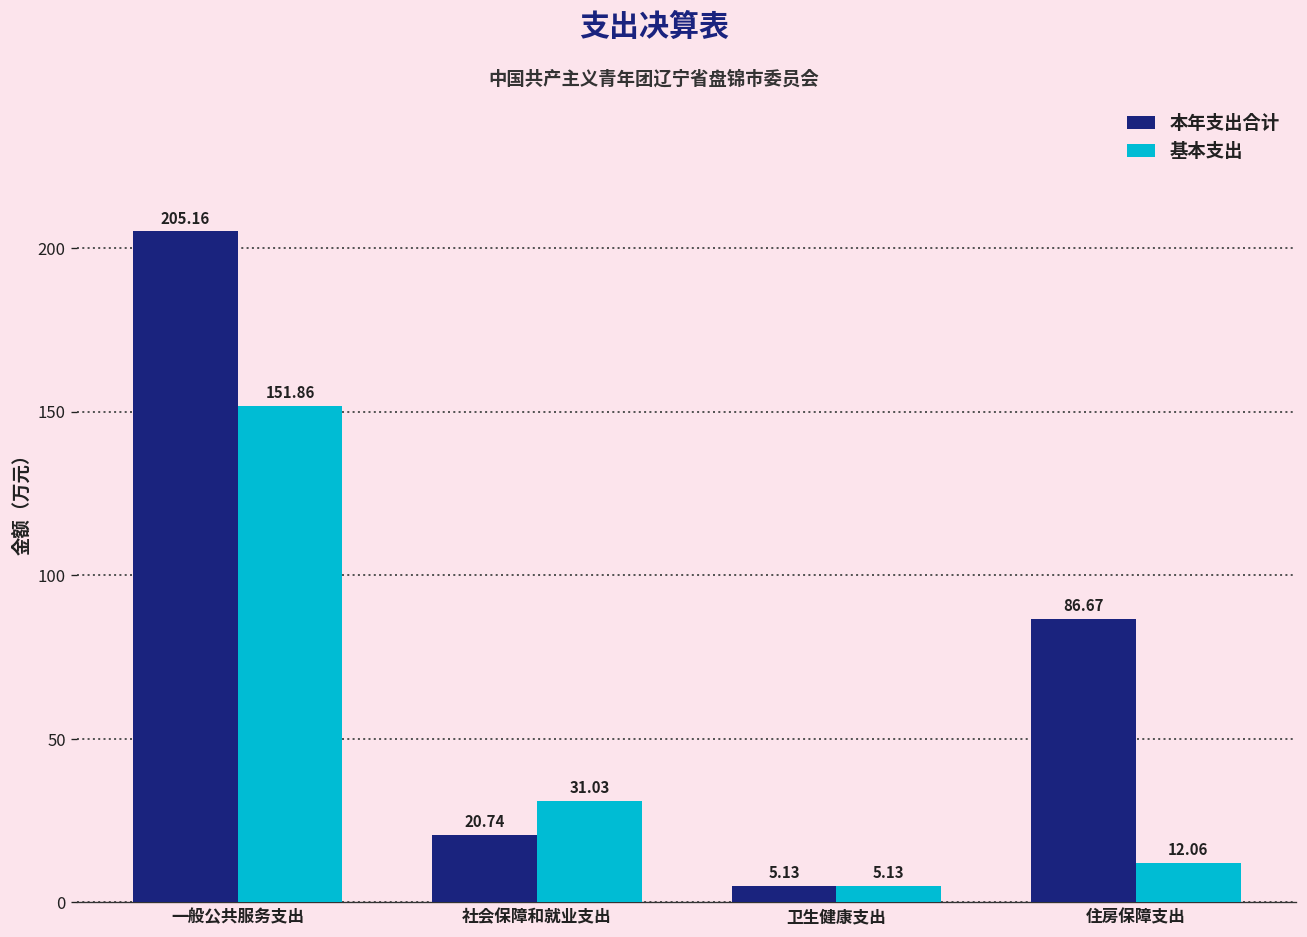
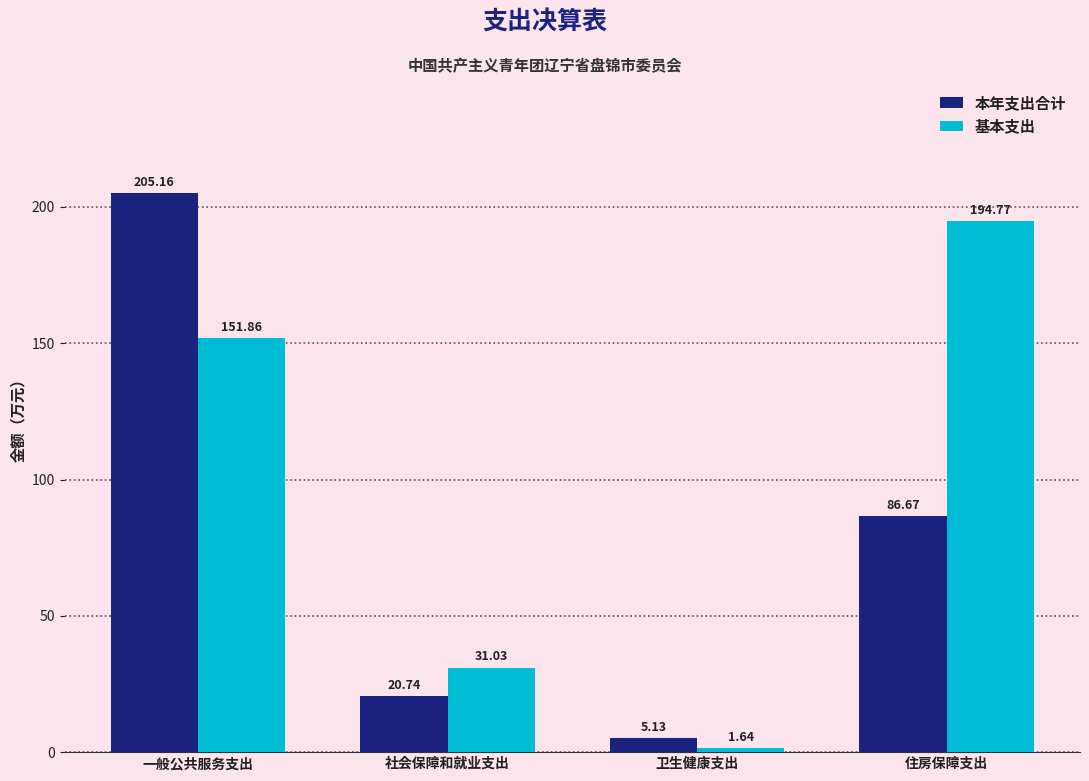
  {
    "本年支出合计": {
      "一般公共服务支出": 205.16,
      "社会保障和就业支出": 20.74,
      "卫生健康支出": 5.13,
      "住房保障支出": 86.67
    },
    "基本支出": {
      "一般公共服务支出": 151.86,
      "社会保障和就业支出": 31.03,
-     "卫生健康支出": 5.13,
-     "住房保障支出": 12.06
+     "卫生健康支出": 1.64,
+     "住房保障支出": 194.77
    }
  }
